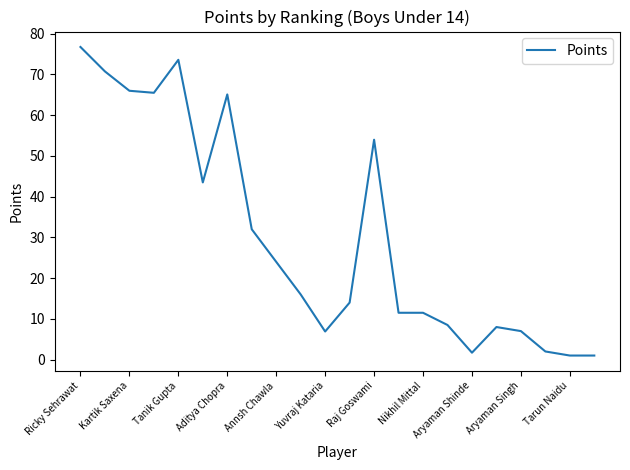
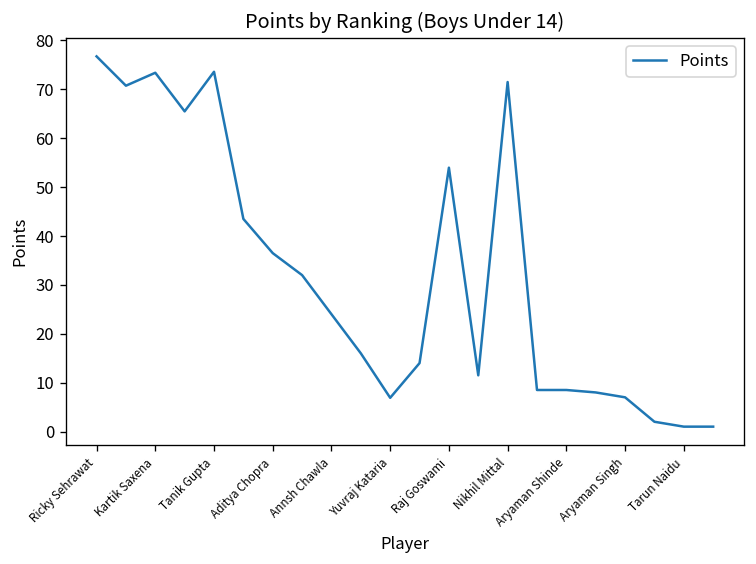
  {
    "Ricky Sehrawat": 77,
-   "Kartik Saxena": 66,
+   "Kartik Saxena": 73,
    "Tanik Gupta": 74,
-   "Aditya Chopra": 65,
+   "Aditya Chopra": 37,
    "Annsh Chawla": 24,
    "Yuvraj Kataria": 7,
    "Raj Goswami": 54,
-   "Nikhil Mittal": 12,
-   "Aryaman Shinde": 2,
+   "Nikhil Mittal": 72,
+   "Aryaman Shinde": 9,
    "Aryaman Singh": 7,
    "Tarun Naidu": 1
  }
